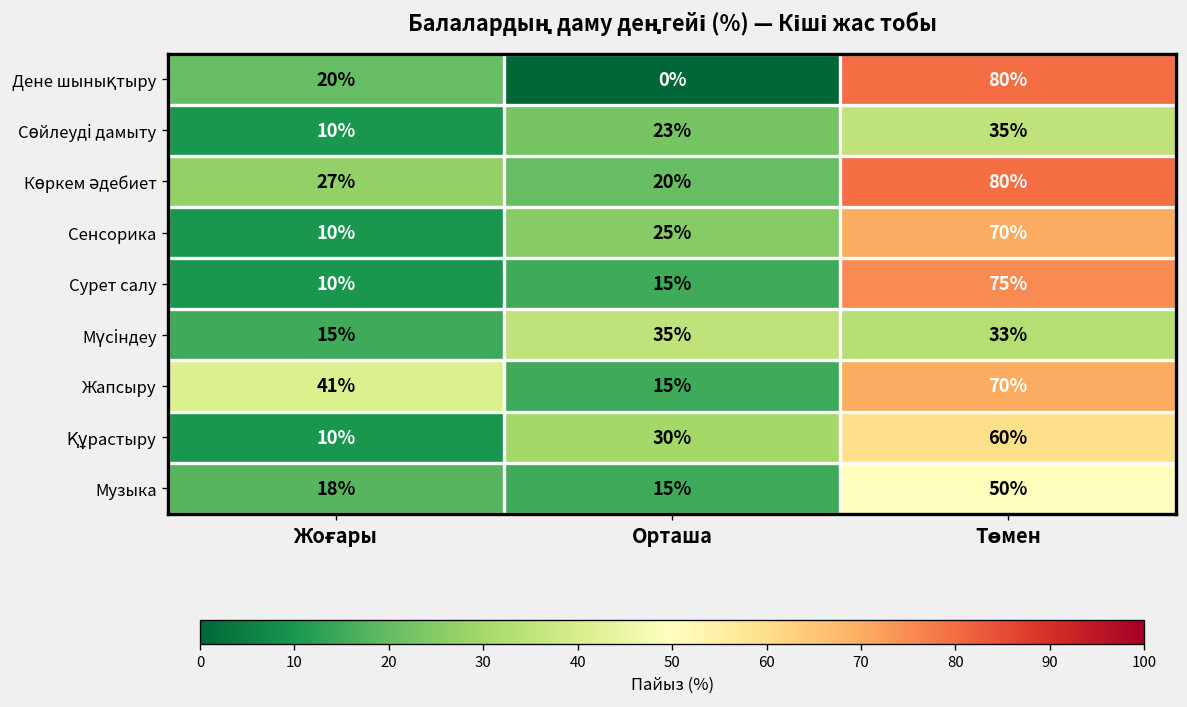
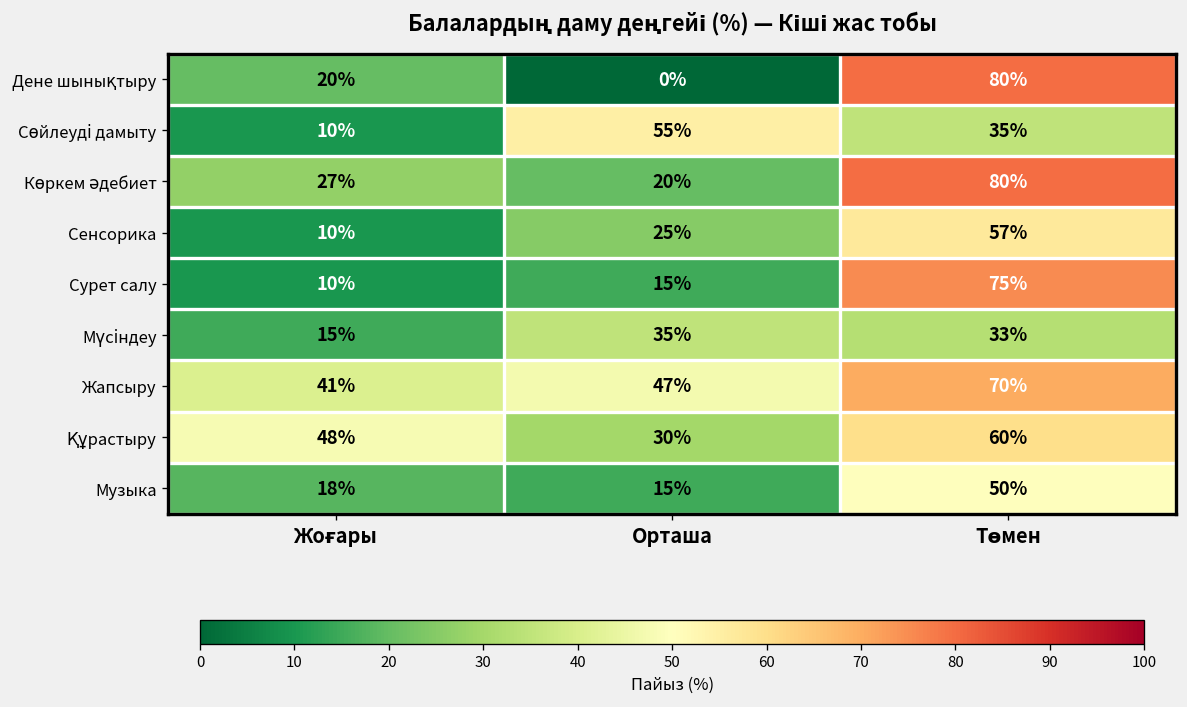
  {
    "Дене шынықтыру": {
      "Жоғары": "20%",
      "Орташа": "0%",
      "Төмен": "80%"
    },
    "Сөйлеуді дамыту": {
      "Жоғары": "10%",
-     "Орташа": "23%",
+     "Орташа": "55%",
      "Төмен": "35%"
    },
    "Көркем әдебиет": {
      "Жоғары": "27%",
      "Орташа": "20%",
      "Төмен": "80%"
    },
    "Сенсорика": {
      "Жоғары": "10%",
      "Орташа": "25%",
-     "Төмен": "70%"
+     "Төмен": "57%"
    },
    "Сурет салу": {
      "Жоғары": "10%",
      "Орташа": "15%",
      "Төмен": "75%"
    },
    "Мүсіндеу": {
      "Жоғары": "15%",
      "Орташа": "35%",
      "Төмен": "33%"
    },
    "Жапсыру": {
      "Жоғары": "41%",
-     "Орташа": "15%",
+     "Орташа": "47%",
      "Төмен": "70%"
    },
    "Құрастыру": {
-     "Жоғары": "10%",
+     "Жоғары": "48%",
      "Орташа": "30%",
      "Төмен": "60%"
    },
    "Музыка": {
      "Жоғары": "18%",
      "Орташа": "15%",
      "Төмен": "50%"
    }
  }
